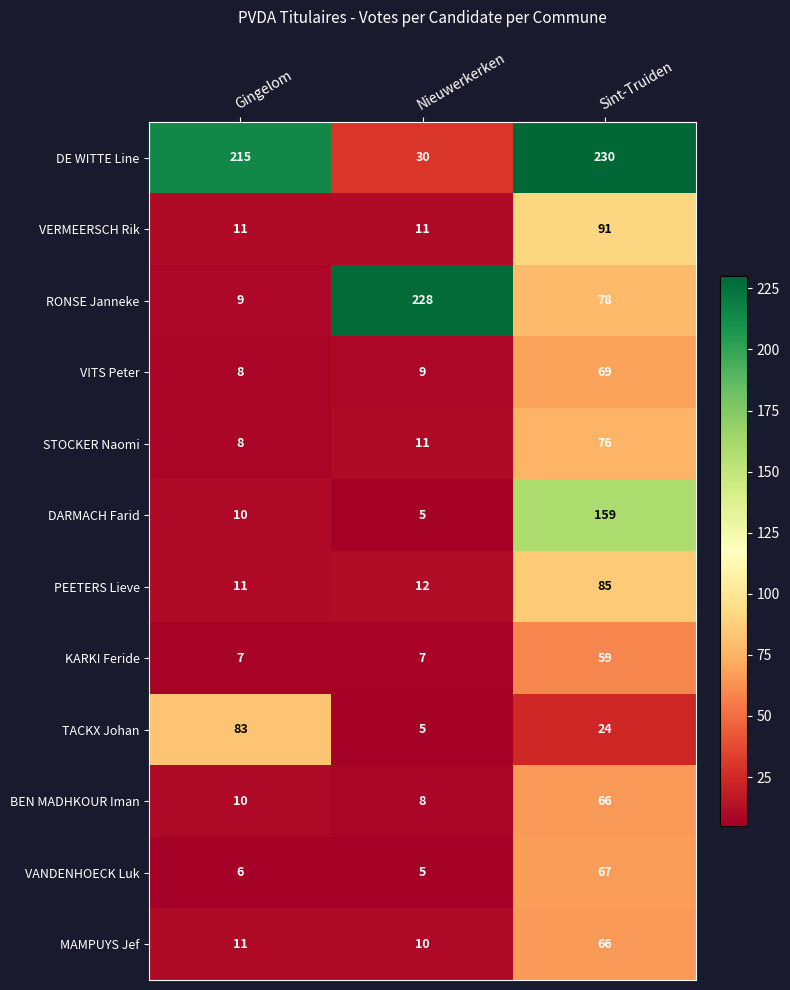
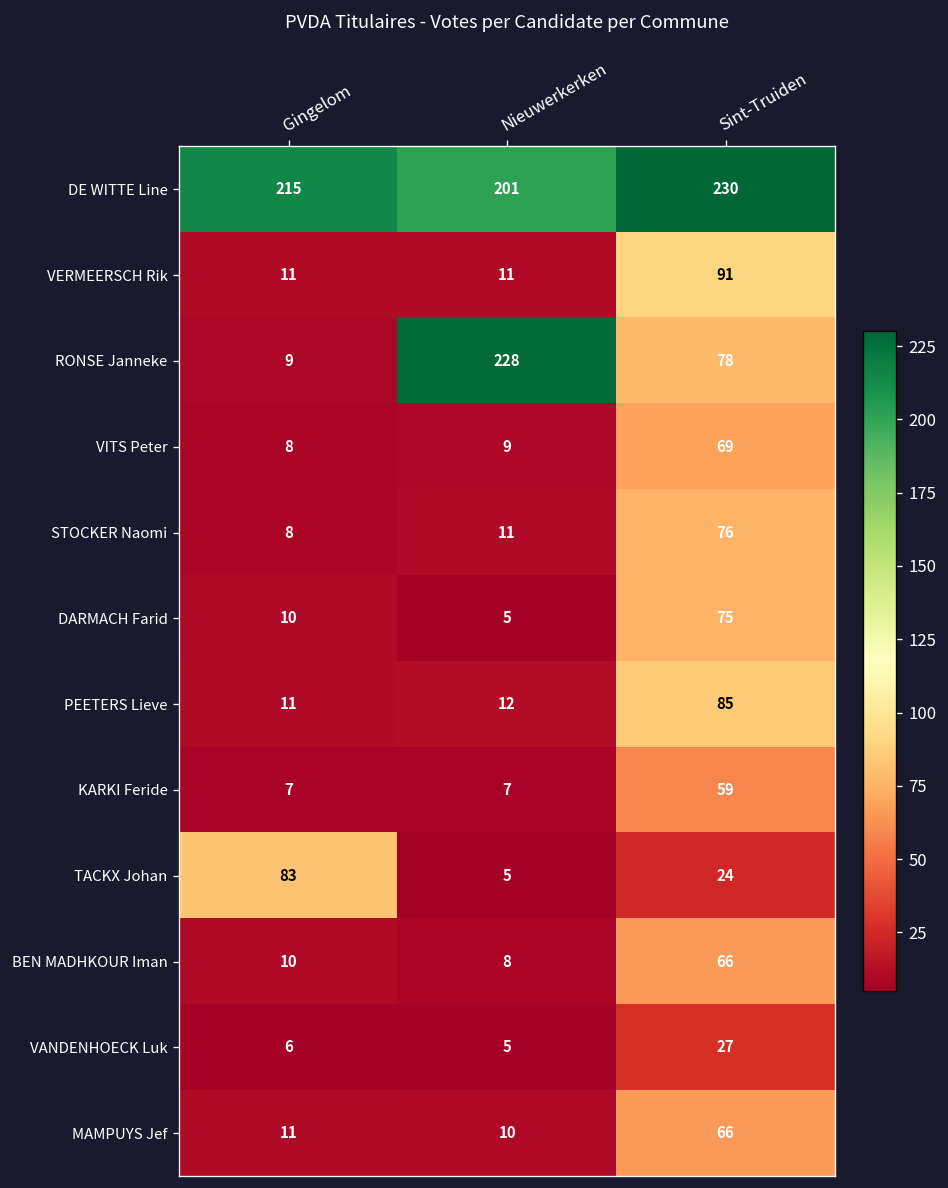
  {
    "DE WITTE Line": {
      "Gingelom": 215,
-     "Nieuwerkerken": 30,
+     "Nieuwerkerken": 201,
      "Sint-Truiden": 230
    },
    "VERMEERSCH Rik": {
      "Gingelom": 11,
      "Nieuwerkerken": 11,
      "Sint-Truiden": 91
    },
    "RONSE Janneke": {
      "Gingelom": 9,
      "Nieuwerkerken": 228,
      "Sint-Truiden": 78
    },
    "VITS Peter": {
      "Gingelom": 8,
      "Nieuwerkerken": 9,
      "Sint-Truiden": 69
    },
    "STOCKER Naomi": {
      "Gingelom": 8,
      "Nieuwerkerken": 11,
      "Sint-Truiden": 76
    },
    "DARMACH Farid": {
      "Gingelom": 10,
      "Nieuwerkerken": 5,
-     "Sint-Truiden": 159
+     "Sint-Truiden": 75
    },
    "PEETERS Lieve": {
      "Gingelom": 11,
      "Nieuwerkerken": 12,
      "Sint-Truiden": 85
    },
    "KARKI Feride": {
      "Gingelom": 7,
      "Nieuwerkerken": 7,
      "Sint-Truiden": 59
    },
    "TACKX Johan": {
      "Gingelom": 83,
      "Nieuwerkerken": 5,
      "Sint-Truiden": 24
    },
    "BEN MADHKOUR Iman": {
      "Gingelom": 10,
      "Nieuwerkerken": 8,
      "Sint-Truiden": 66
    },
    "VANDENHOECK Luk": {
      "Gingelom": 6,
      "Nieuwerkerken": 5,
-     "Sint-Truiden": 67
+     "Sint-Truiden": 27
    },
    "MAMPUYS Jef": {
      "Gingelom": 11,
      "Nieuwerkerken": 10,
      "Sint-Truiden": 66
    }
  }
